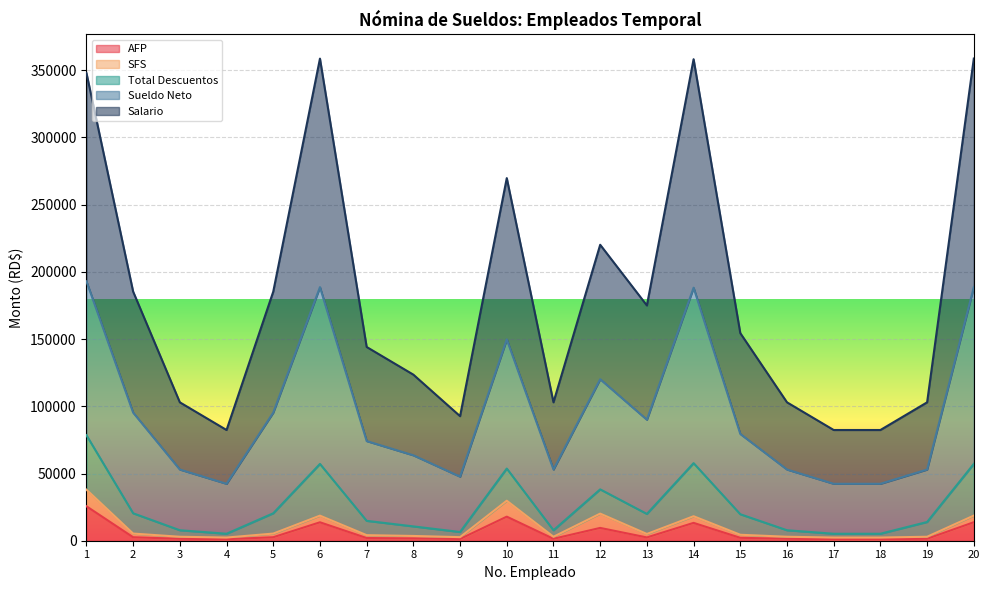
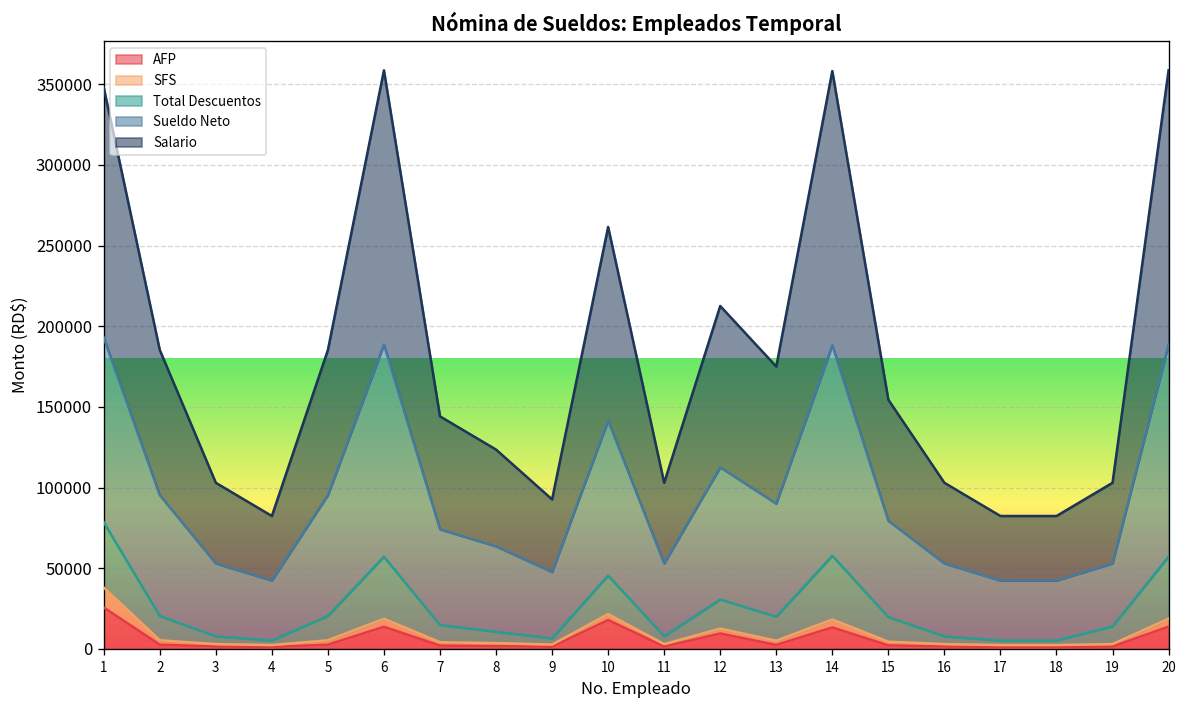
  {
    "AFP": {
      "1": 26000,
      "2": 3000,
      "5": 3000,
      "6": 14000,
      "7": 2000,
      "10": 18000,
      "12": 10000,
      "13": 2000,
      "14": 13000,
      "15": 2000,
      "20": 14000
    },
    "SFS": {
      "1": 12000,
      "2": 3000,
      "5": 3000,
      "6": 5000,
      "7": 2000,
-     "10": 12000,
-     "12": 11000,
+     "10": 4000,
+     "12": 3000,
      "13": 3000,
      "14": 5000,
      "15": 2000,
      "20": 5000
    },
    "Salario": {
      "1": 155000,
      "2": 90000,
      "3": 50000,
      "4": 40000,
      "5": 90000,
      "6": 170000,
      "7": 70000,
      "8": 60000,
      "9": 45000,
      "10": 120000,
      "11": 50000,
      "12": 100000,
      "13": 85000,
      "14": 170000,
      "15": 75000,
      "16": 50000,
      "17": 40000,
      "18": 40000,
      "19": 50000,
      "20": 170000
    }
  }
